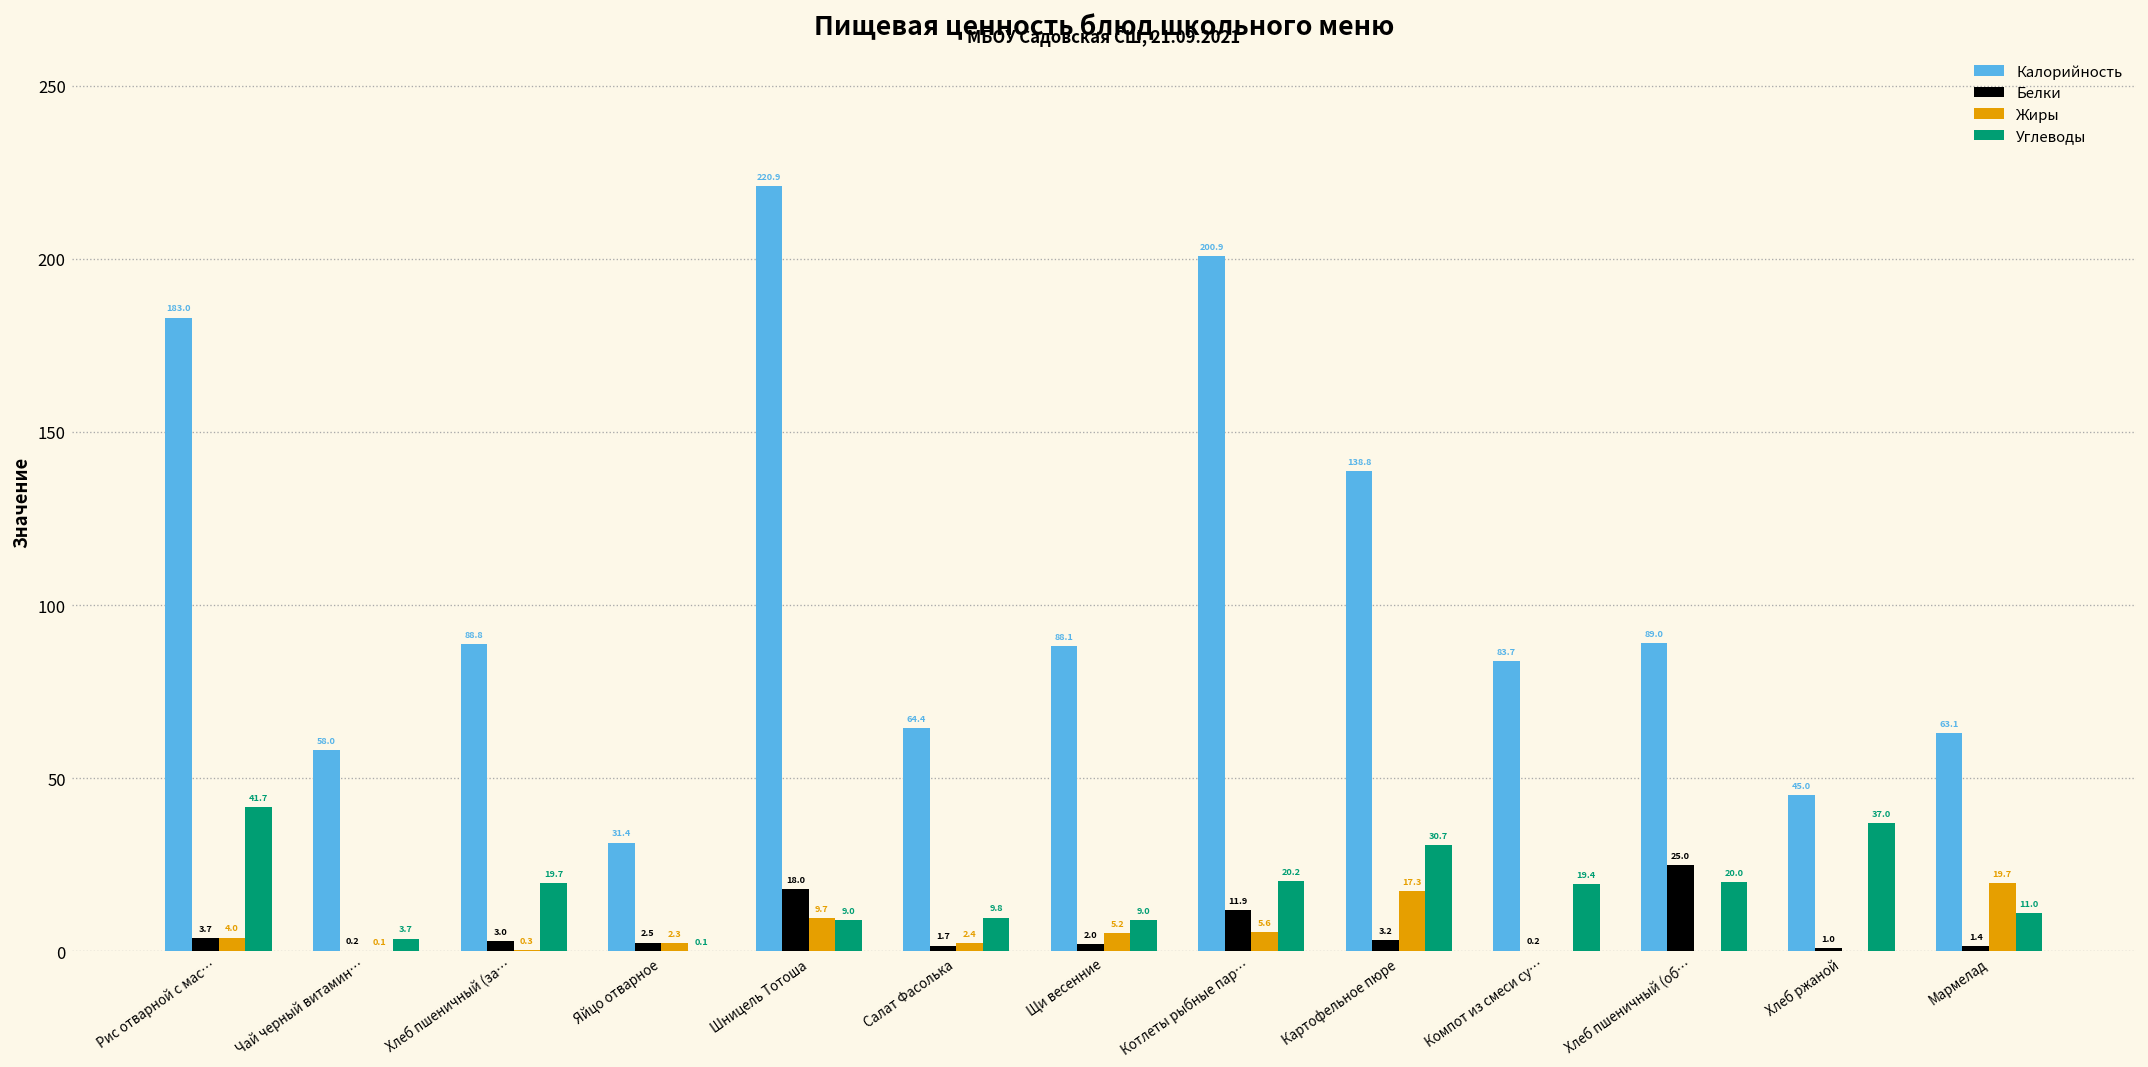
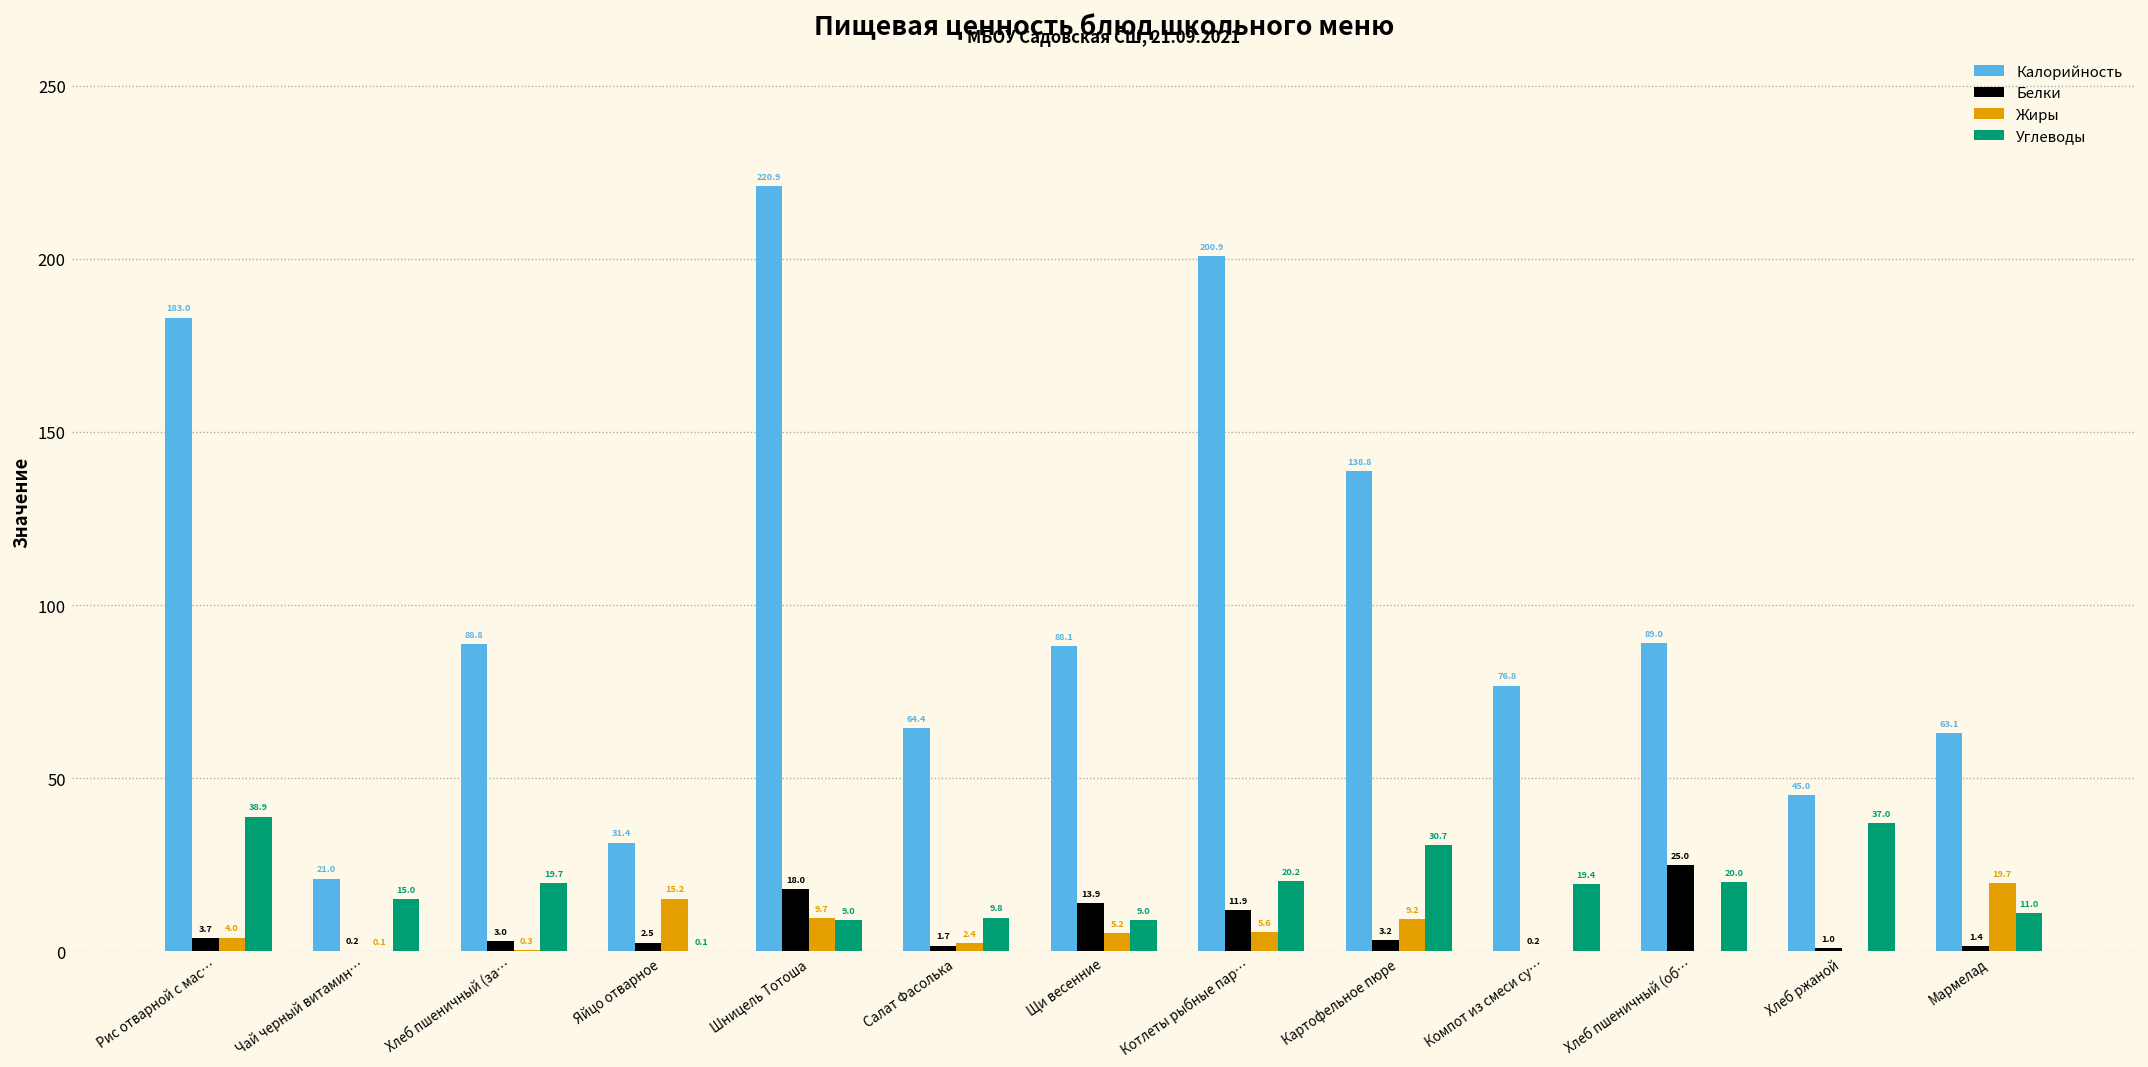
  {
    "Калорийность": {
      "Рис отварной с мас…": 183.0,
-     "Чай черный витамин…": 58.0,
+     "Чай черный витамин…": 21.0,
      "Хлеб пшеничный (за…": 88.8,
      "Яйцо отварное": 31.4,
      "Шницель Тотоша": 220.9,
      "Салат Фасолька": 64.4,
      "Щи весенние": 88.1,
      "Котлеты рыбные пар…": 200.9,
      "Картофельное пюре": 138.8,
-     "Компот из смеси су…": 83.7,
+     "Компот из смеси су…": 76.8,
      "Хлеб пшеничный (об…": 89.0,
      "Хлеб ржаной": 45.0,
      "Мармелад": 63.1
    },
    "Белки": {
      "Рис отварной с мас…": 3.7,
      "Чай черный витамин…": 0.2,
      "Хлеб пшеничный (за…": 3.0,
      "Яйцо отварное": 2.5,
      "Шницель Тотоша": 18.0,
      "Салат Фасолька": 1.7,
-     "Щи весенние": 2.0,
+     "Щи весенние": 13.9,
      "Котлеты рыбные пар…": 11.9,
      "Картофельное пюре": 3.2,
      "Компот из смеси су…": 0.2,
      "Хлеб пшеничный (об…": 25.0,
      "Хлеб ржаной": 1.0,
      "Мармелад": 1.4
    },
    "Жиры": {
      "Рис отварной с мас…": 4.0,
      "Чай черный витамин…": 0.1,
      "Хлеб пшеничный (за…": 0.3,
-     "Яйцо отварное": 2.3,
+     "Яйцо отварное": 15.2,
      "Шницель Тотоша": 9.7,
      "Салат Фасолька": 2.4,
      "Щи весенние": 5.2,
      "Котлеты рыбные пар…": 5.6,
-     "Картофельное пюре": 17.3,
+     "Картофельное пюре": 9.2,
      "Мармелад": 19.7
    },
    "Углеводы": {
-     "Рис отварной с мас…": 41.7,
-     "Чай черный витамин…": 3.7,
+     "Рис отварной с мас…": 38.9,
+     "Чай черный витамин…": 15.0,
      "Хлеб пшеничный (за…": 19.7,
      "Яйцо отварное": 0.1,
      "Шницель Тотоша": 9.0,
      "Салат Фасолька": 9.8,
      "Щи весенние": 9.0,
      "Котлеты рыбные пар…": 20.2,
      "Картофельное пюре": 30.7,
      "Компот из смеси су…": 19.4,
      "Хлеб пшеничный (об…": 20.0,
      "Хлеб ржаной": 37.0,
      "Мармелад": 11.0
    }
  }
